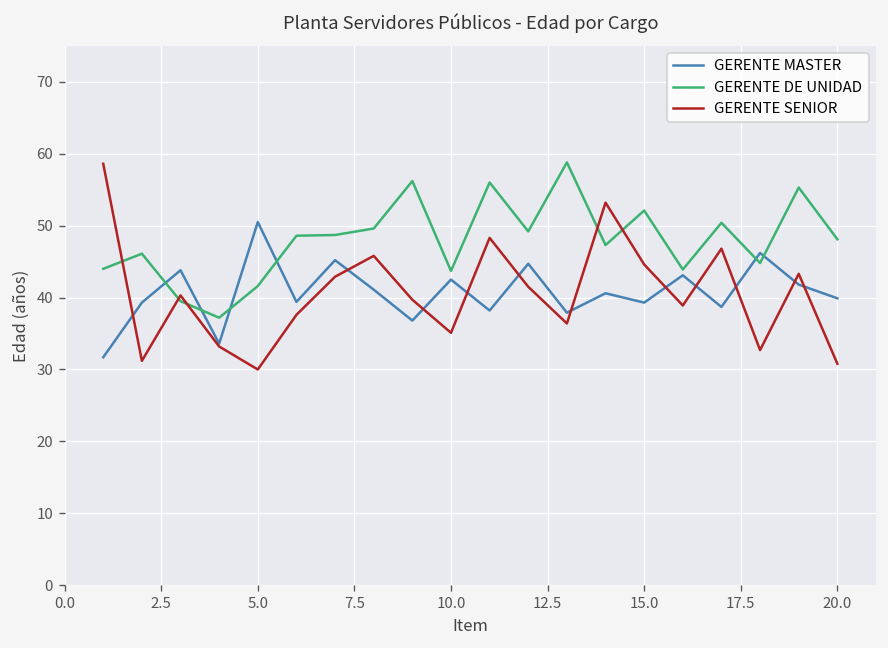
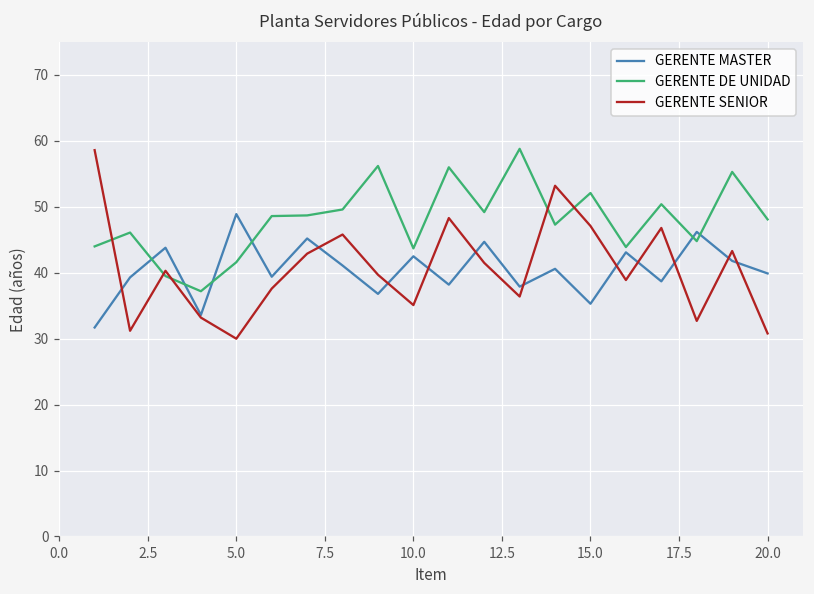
  {
    "GERENTE MASTER": {
-     "5.0": 51,
+     "5.0": 49,
      "10.0": 43,
-     "15.0": 39,
+     "15.0": 35,
      "20.0": 40
    },
    "GERENTE DE UNIDAD": {
      "5.0": 42,
      "10.0": 44,
      "15.0": 52,
      "20.0": 48
    },
    "GERENTE SENIOR": {
      "5.0": 30,
      "10.0": 35,
-     "15.0": 45,
+     "15.0": 47,
      "20.0": 31
    }
  }
